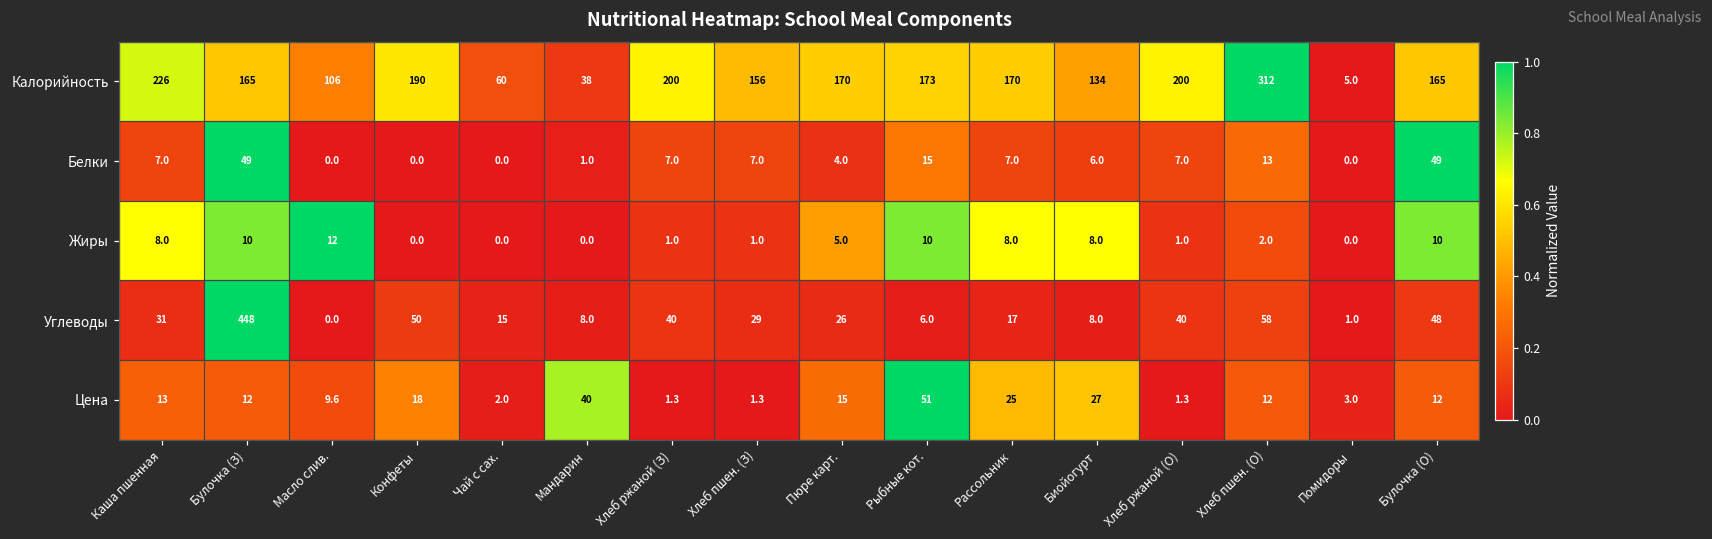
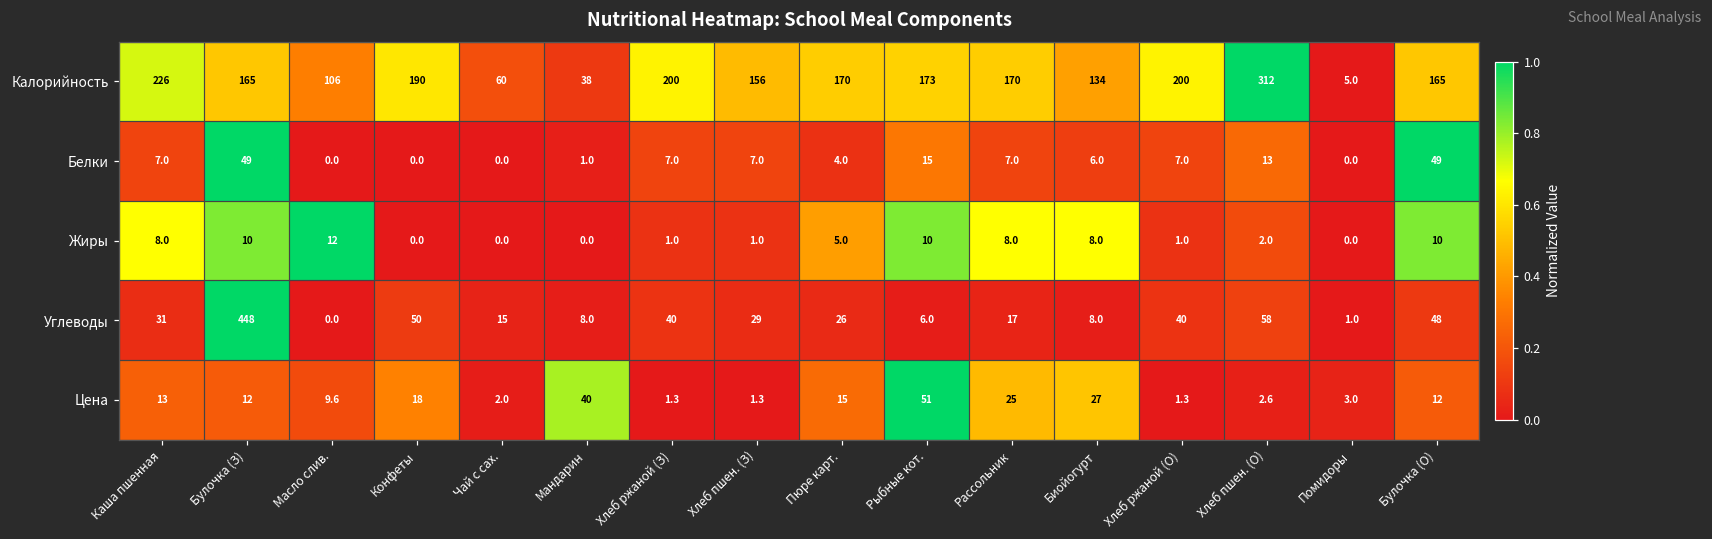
  {
    "Калорийность": {
      "Каша пшенная": 226,
      "Булочка (З)": 165,
      "Масло слив.": 106,
      "Конфеты": 190,
      "Чай с сах.": 60,
      "Мандарин": 38,
      "Хлеб ржаной (З)": 200,
      "Хлеб пшен. (З)": 156,
      "Пюре карт.": 170,
      "Рыбные кот.": 173,
      "Рассольник": 170,
      "Биойогурт": 134,
      "Хлеб ржаной (О)": 200,
      "Хлеб пшен. (О)": 312,
      "Помидоры": 5.0,
      "Булочка (О)": 165
    },
    "Белки": {
      "Каша пшенная": 7.0,
      "Булочка (З)": 49,
      "Масло слив.": 0.0,
      "Конфеты": 0.0,
      "Чай с сах.": 0.0,
      "Мандарин": 1.0,
      "Хлеб ржаной (З)": 7.0,
      "Хлеб пшен. (З)": 7.0,
      "Пюре карт.": 4.0,
      "Рыбные кот.": 15,
      "Рассольник": 7.0,
      "Биойогурт": 6.0,
      "Хлеб ржаной (О)": 7.0,
      "Хлеб пшен. (О)": 13,
      "Помидоры": 0.0,
      "Булочка (О)": 49
    },
    "Жиры": {
      "Каша пшенная": 8.0,
      "Булочка (З)": 10,
      "Масло слив.": 12,
      "Конфеты": 0.0,
      "Чай с сах.": 0.0,
      "Мандарин": 0.0,
      "Хлеб ржаной (З)": 1.0,
      "Хлеб пшен. (З)": 1.0,
      "Пюре карт.": 5.0,
      "Рыбные кот.": 10,
      "Рассольник": 8.0,
      "Биойогурт": 8.0,
      "Хлеб ржаной (О)": 1.0,
      "Хлеб пшен. (О)": 2.0,
      "Помидоры": 0.0,
      "Булочка (О)": 10
    },
    "Углеводы": {
      "Каша пшенная": 31,
      "Булочка (З)": 448,
      "Масло слив.": 0.0,
      "Конфеты": 50,
      "Чай с сах.": 15,
      "Мандарин": 8.0,
      "Хлеб ржаной (З)": 40,
      "Хлеб пшен. (З)": 29,
      "Пюре карт.": 26,
      "Рыбные кот.": 6.0,
      "Рассольник": 17,
      "Биойогурт": 8.0,
      "Хлеб ржаной (О)": 40,
      "Хлеб пшен. (О)": 58,
      "Помидоры": 1.0,
      "Булочка (О)": 48
    },
    "Цена": {
      "Каша пшенная": 13,
      "Булочка (З)": 12,
      "Масло слив.": 9.6,
      "Конфеты": 18,
      "Чай с сах.": 2.0,
      "Мандарин": 40,
      "Хлеб ржаной (З)": 1.3,
      "Хлеб пшен. (З)": 1.3,
      "Пюре карт.": 15,
      "Рыбные кот.": 51,
      "Рассольник": 25,
      "Биойогурт": 27,
      "Хлеб ржаной (О)": 1.3,
-     "Хлеб пшен. (О)": 12,
+     "Хлеб пшен. (О)": 2.6,
      "Помидоры": 3.0,
      "Булочка (О)": 12
    }
  }
